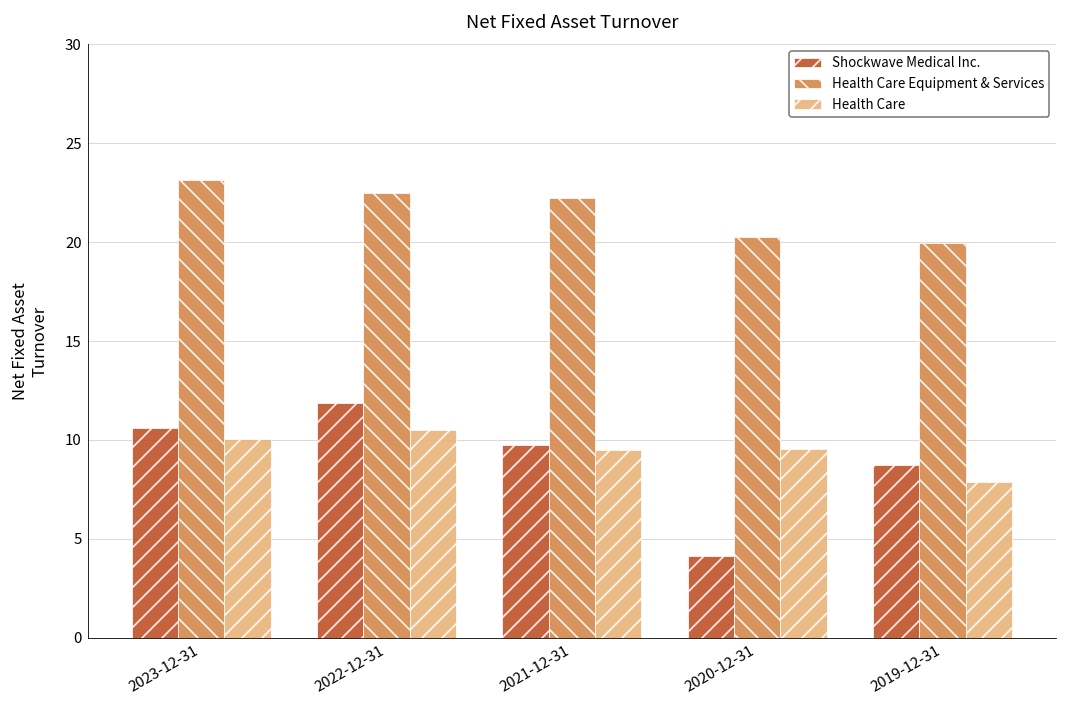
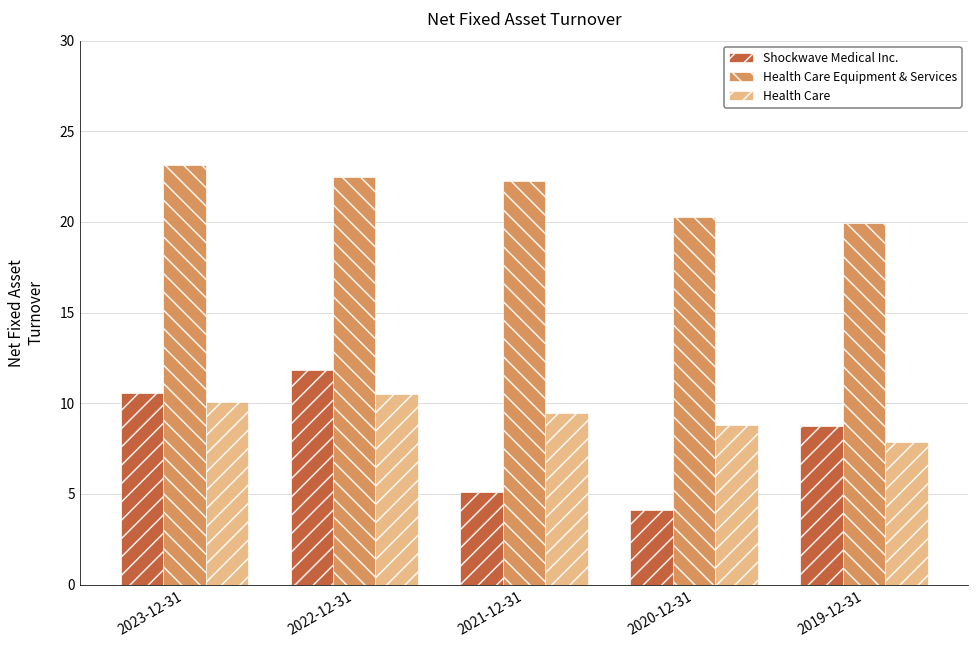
  {
    "Shockwave Medical Inc.": {
      "2023-12-31": 10.6,
      "2022-12-31": 11.9,
-     "2021-12-31": 9.7,
+     "2021-12-31": 5.1,
      "2020-12-31": 4.1,
      "2019-12-31": 8.7
    },
    "Health Care Equipment & Services": {
      "2023-12-31": 23.1,
      "2022-12-31": 22.5,
      "2021-12-31": 22.2,
      "2020-12-31": 20.3,
      "2019-12-31": 20.0
    },
    "Health Care": {
      "2023-12-31": 10.1,
      "2022-12-31": 10.5,
      "2021-12-31": 9.5,
-     "2020-12-31": 9.5,
+     "2020-12-31": 8.8,
      "2019-12-31": 7.9
    }
  }
